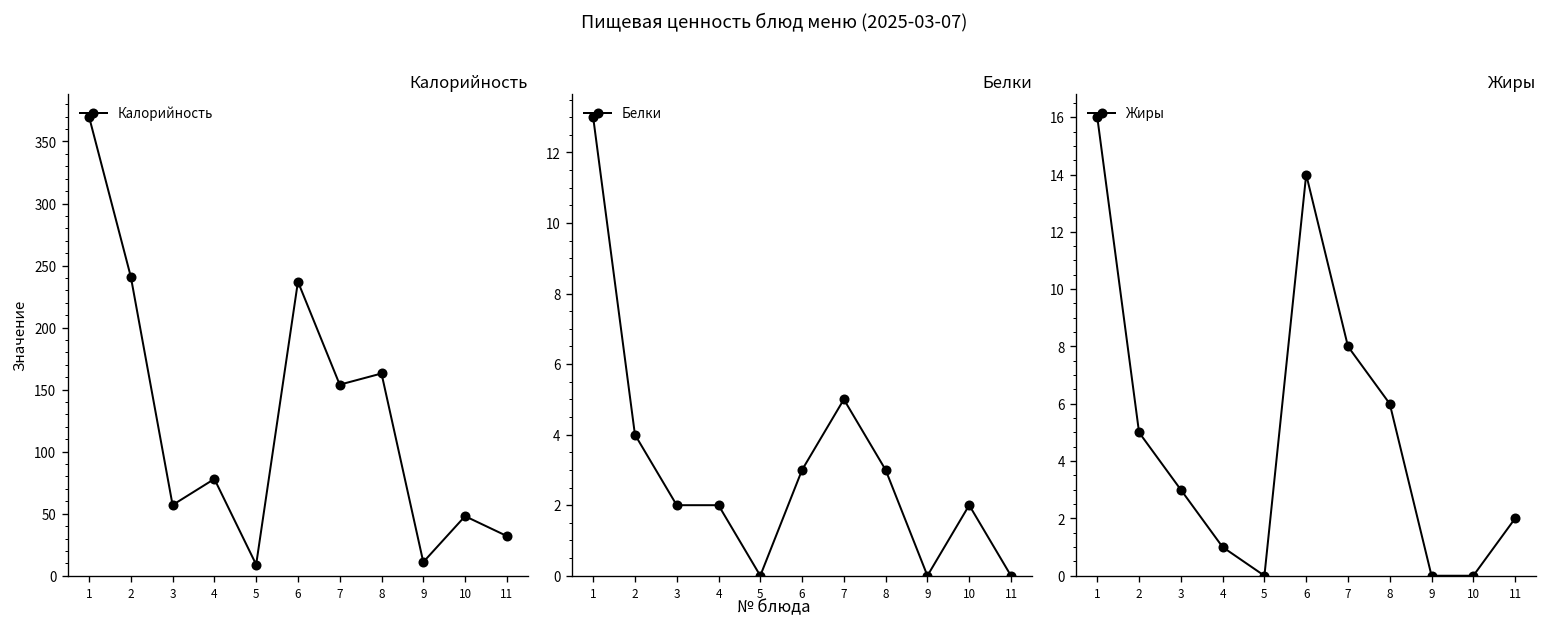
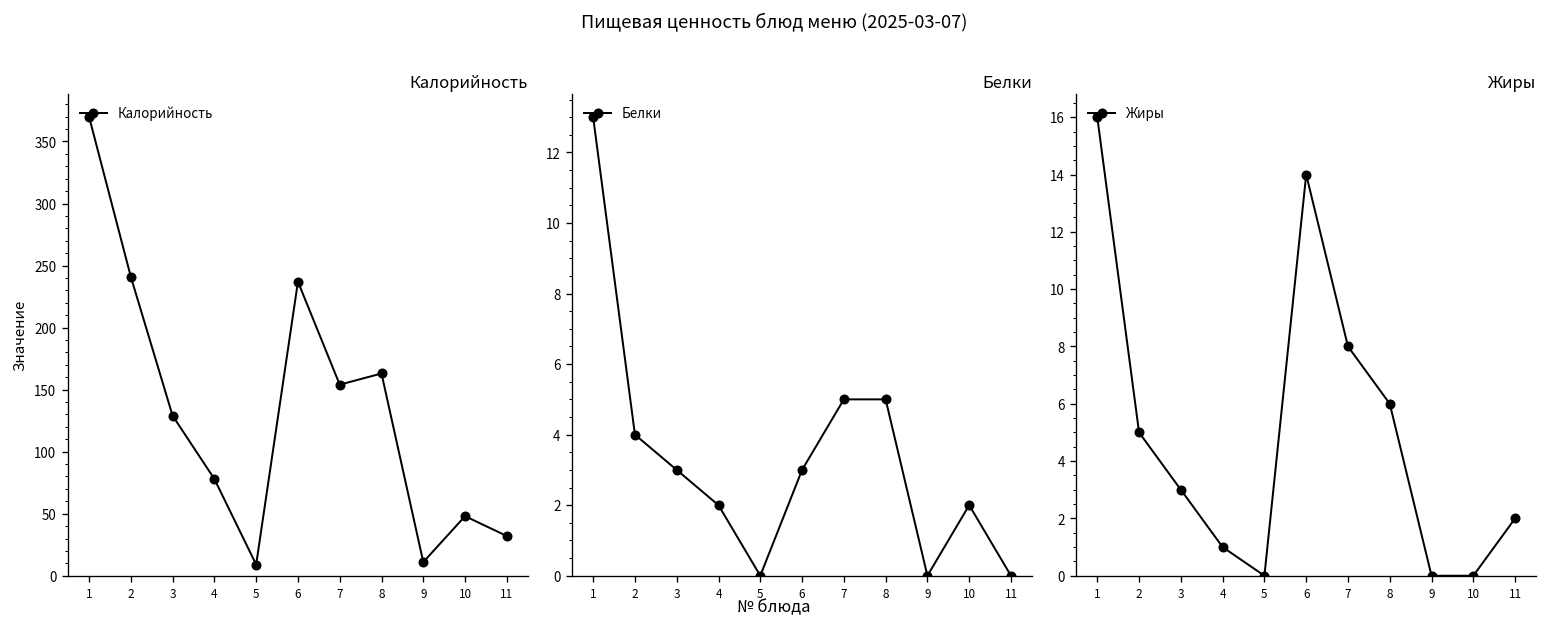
  {
    "Калорийность": {
      "1": 370,
      "2": 241,
-     "3": 57,
+     "3": 129,
      "4": 78,
      "5": 9,
      "6": 237,
      "7": 154,
      "8": 163,
      "9": 11,
      "10": 48,
      "11": 32
    },
    "Белки": {
      "1": 13,
      "2": 4,
-     "3": 2,
+     "3": 3,
      "4": 2,
      "5": 0,
      "6": 3,
      "7": 5,
-     "8": 3,
+     "8": 5,
      "9": 0,
      "10": 2,
      "11": 0
    },
    "Жиры": {
      "1": 16.0,
      "2": 5.0,
      "3": 3.0,
      "4": 1.0,
      "5": 0.0,
      "6": 14.0,
      "7": 8.0,
      "8": 6.0,
      "9": 0.0,
      "10": 0.0,
      "11": 2.0
    }
  }
